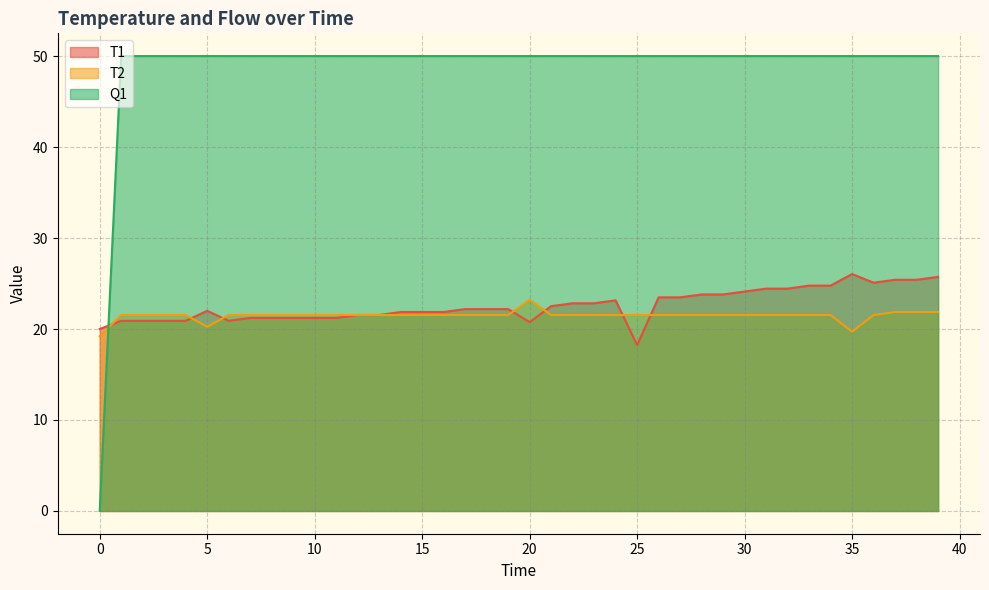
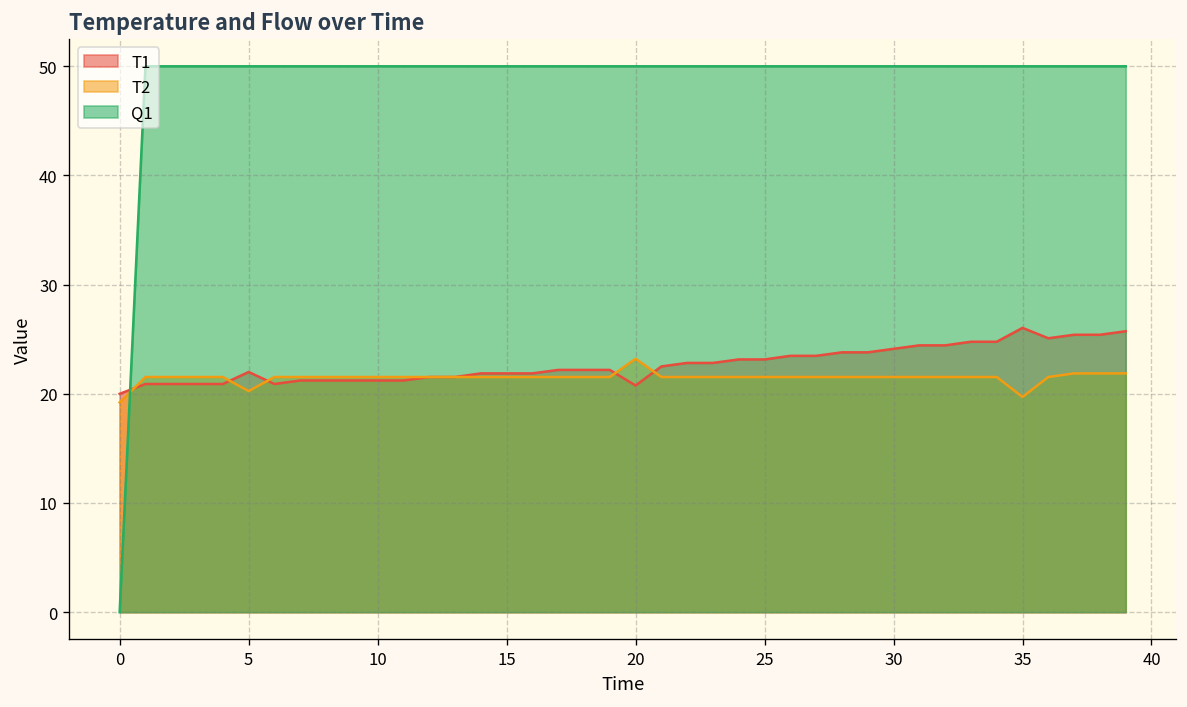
  {
    "T1": {
      "0": 20,
      "5": 22,
      "10": 21,
      "15": 22,
      "20": 21,
-     "25": 18,
+     "25": 23,
      "30": 24,
      "35": 26
    },
    "T2": {
      "0": 19,
      "5": 20,
      "10": 22,
      "15": 22,
      "20": 23,
      "25": 22,
      "30": 22,
      "35": 20
    },
    "Q1": {
      "0": 0,
      "5": 50,
      "10": 50,
      "15": 50,
      "20": 50,
      "25": 50,
      "30": 50,
      "35": 50
    }
  }
